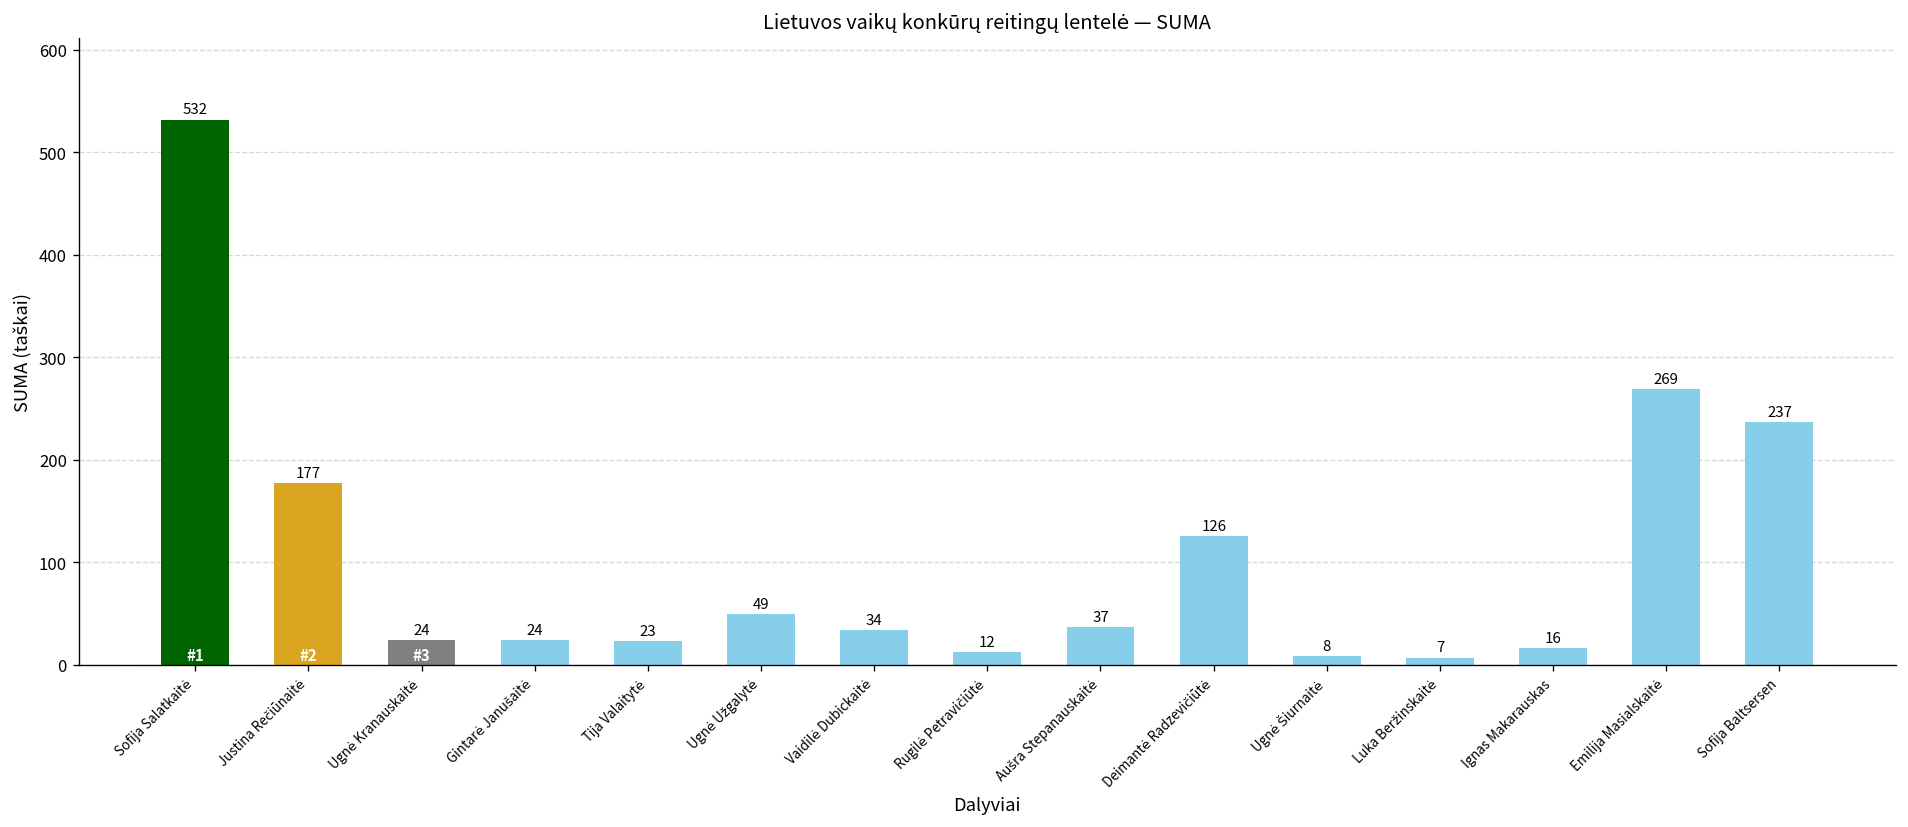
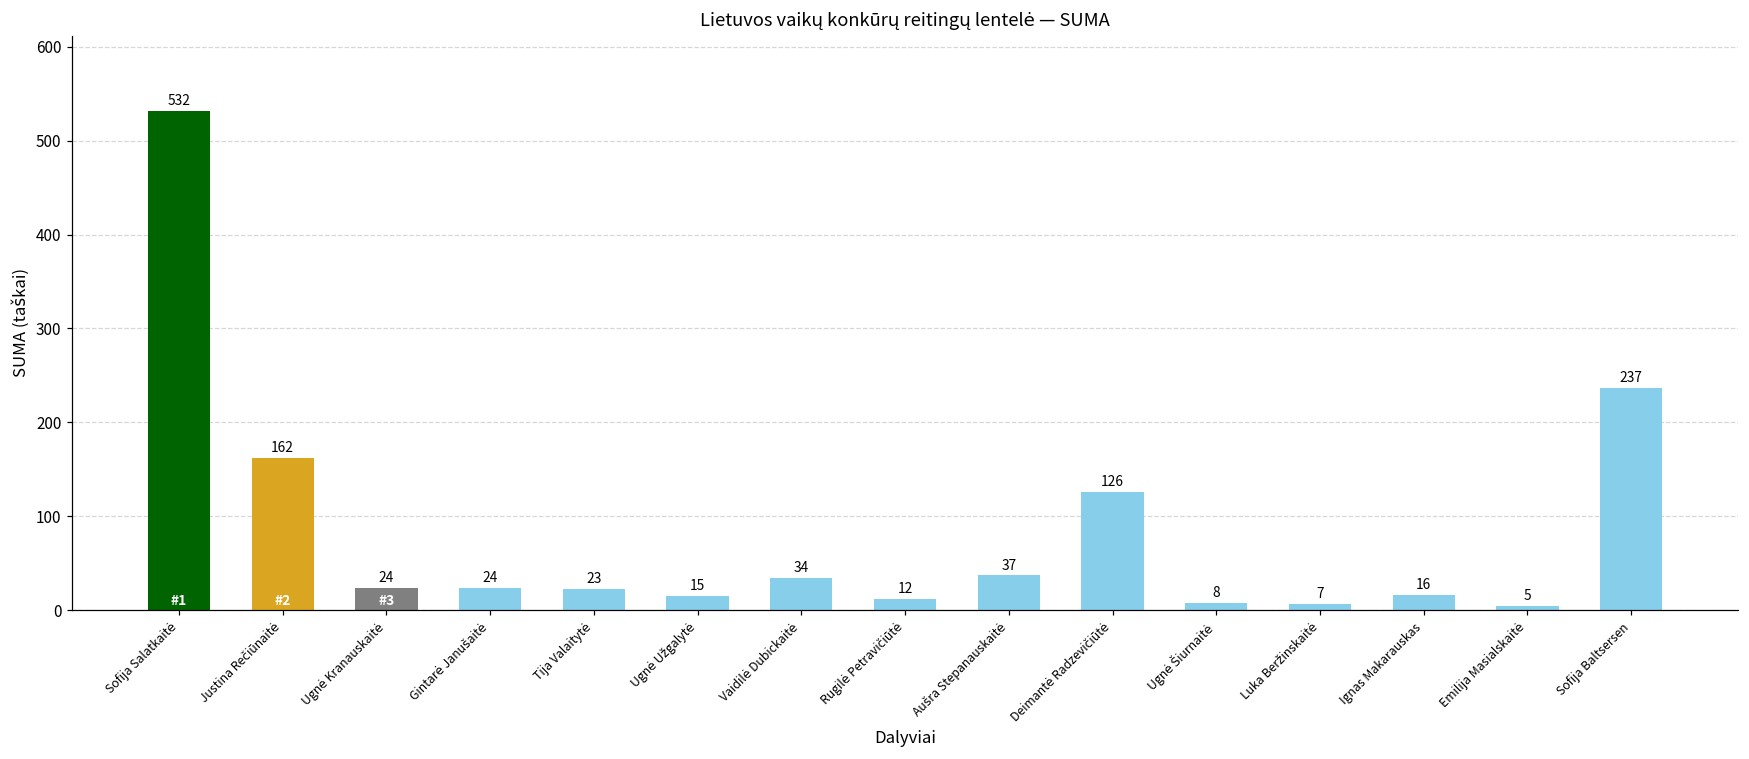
  {
    "Sofija Salatkaitė": 532,
-   "Justina Rečiūnaitė": 177,
+   "Justina Rečiūnaitė": 162,
    "Ugnė Kranauskaitė": 24,
    "Gintarė Janušaitė": 24,
    "Tija Valaitytė": 23,
-   "Ugnė Užgalytė": 49,
+   "Ugnė Užgalytė": 15,
    "Vaidilė Dubickaitė": 34,
    "Rugilė Petravičiūtė": 12,
    "Aušra Stepanauskaitė": 37,
    "Deimantė Radzevičiūtė": 126,
    "Ugnė Šiurnaitė": 8,
    "Luka Beržinskaitė": 7,
    "Ignas Makarauskas": 16,
-   "Emilija Masialskaitė": 269,
+   "Emilija Masialskaitė": 5,
    "Sofija Baltsersen": 237
  }
